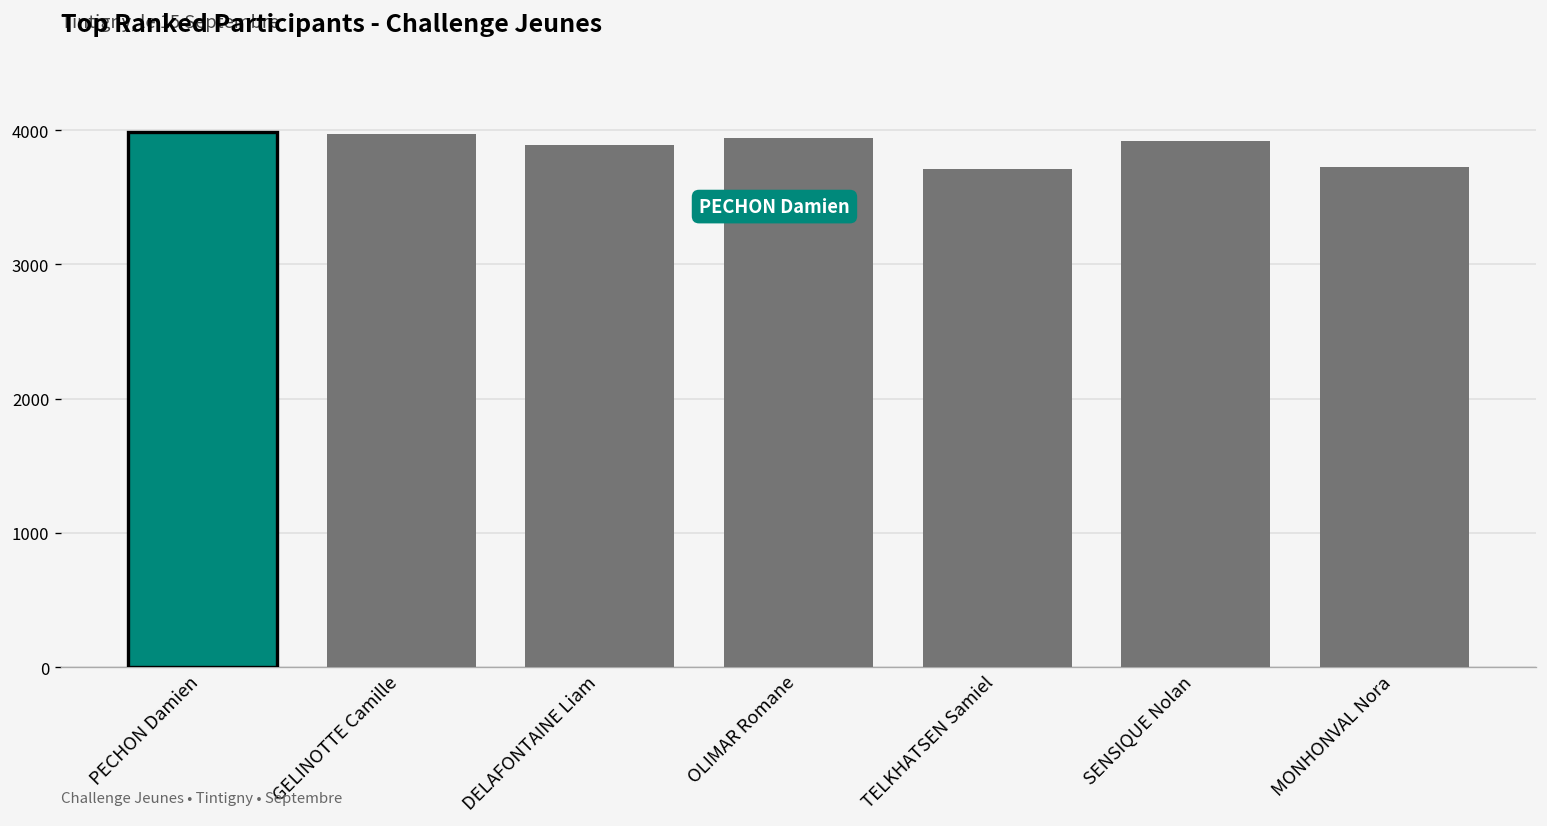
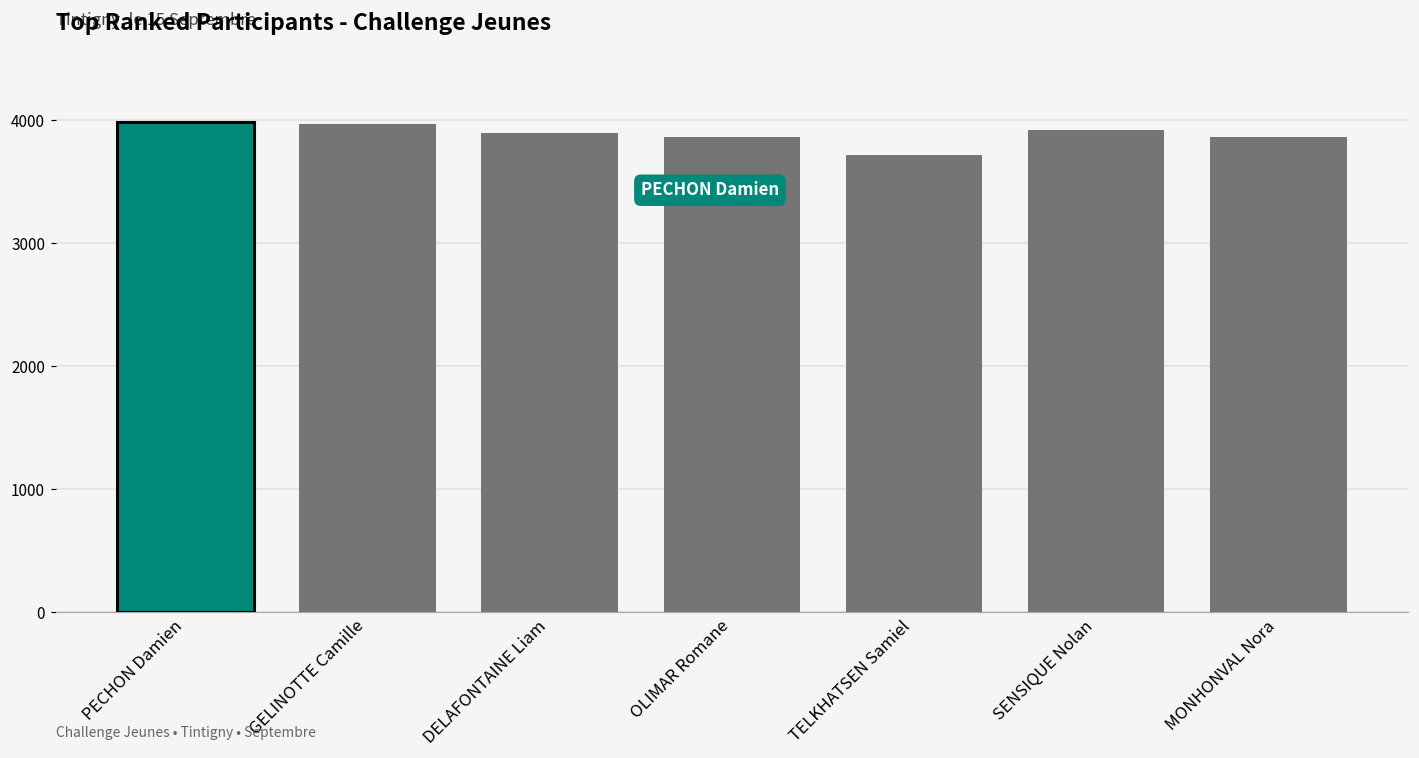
  {
    "PECHON Damien": 3990,
    "GELINOTTE Camille": 3970,
    "DELAFONTAINE Liam": 3890,
-   "OLIMAR Romane": 3940,
+   "OLIMAR Romane": 3870,
    "TELKHATSEN Samiel": 3710,
    "SENSIQUE Nolan": 3920,
-   "MONHONVAL Nora": 3730
+   "MONHONVAL Nora": 3860
  }
